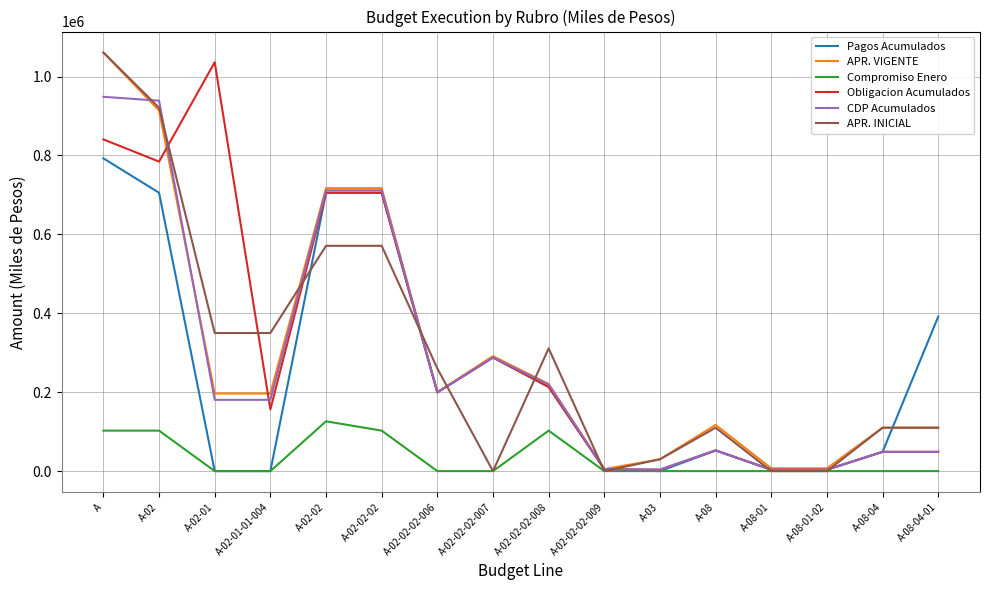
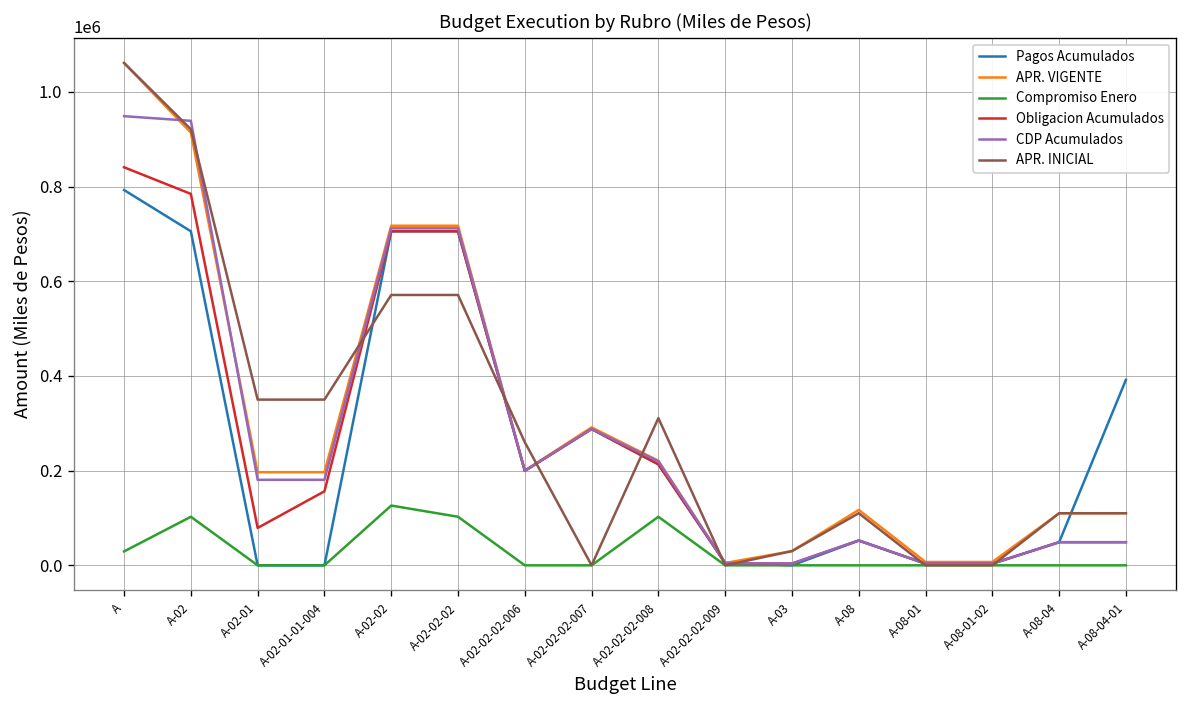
  {
    "Pagos Acumulados": {
      "A": 790000,
      "A-02": 710000,
      "A-08-04-01": 390000
    },
    "APR. VIGENTE": {
      "A-02": 910000,
      "A-02-01": 200000,
      "A-02-01-01-004": 200000,
      "A-08": 120000
    },
    "Compromiso Enero": {
-     "A": 100000,
+     "A": 30000,
      "A-02": 100000,
      "A-02-02": 130000,
      "A-02-02-02": 100000,
      "A-02-02-02-006": 0,
      "A-02-02-02-008": 100000,
      "A-08": 0,
      "A-08-04": 0,
      "A-08-04-01": 0
    },
    "Obligacion Acumulados": {
      "A": 840000,
      "A-02": 780000,
-     "A-02-01": 1040000,
+     "A-02-01": 80000,
      "A-02-01-01-004": 160000
    },
    "CDP Acumulados": {
      "A": 950000,
      "A-02": 940000,
      "A-02-01": 180000,
      "A-02-01-01-004": 180000
    },
    "APR. INICIAL": {
      "A-02": 920000,
      "A-02-01": 350000,
      "A-02-01-01-004": 350000,
      "A-02-02": 570000,
      "A-02-02-02": 570000,
      "A-02-02-02-006": 260000,
      "A-02-02-02-008": 310000,
      "A-08": 110000
    }
  }
